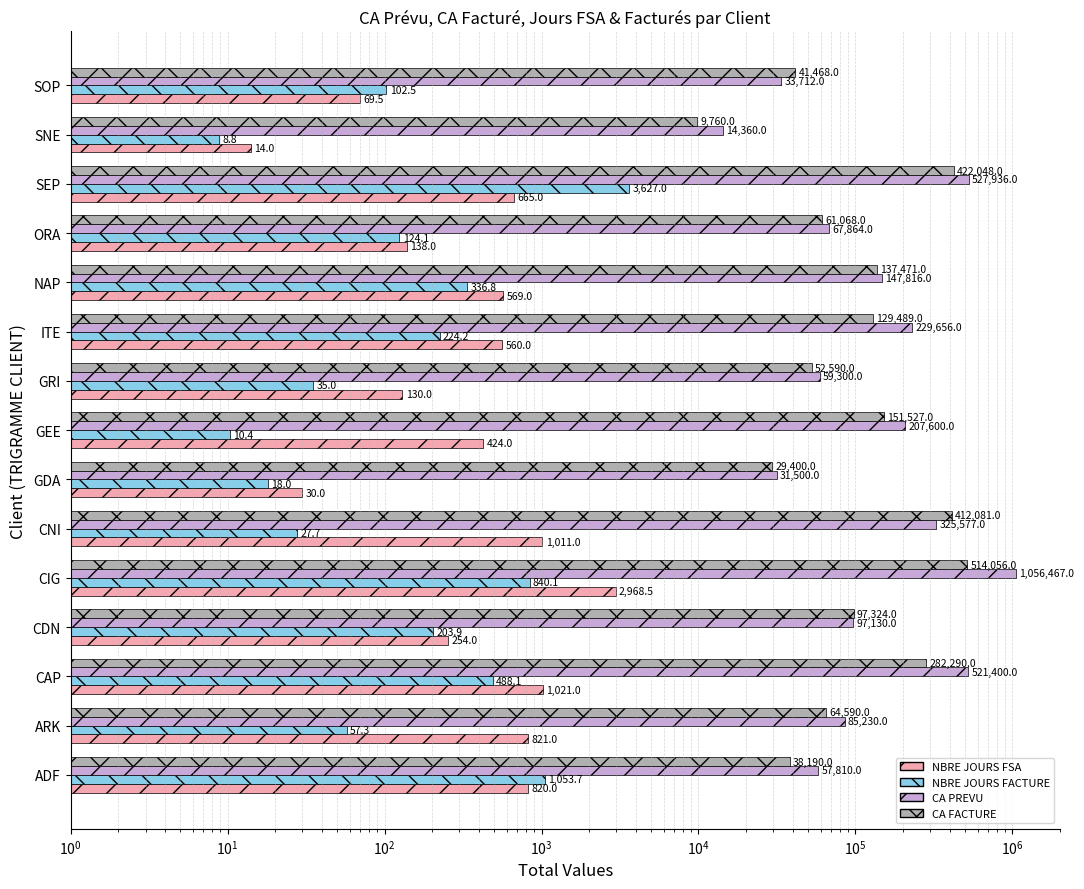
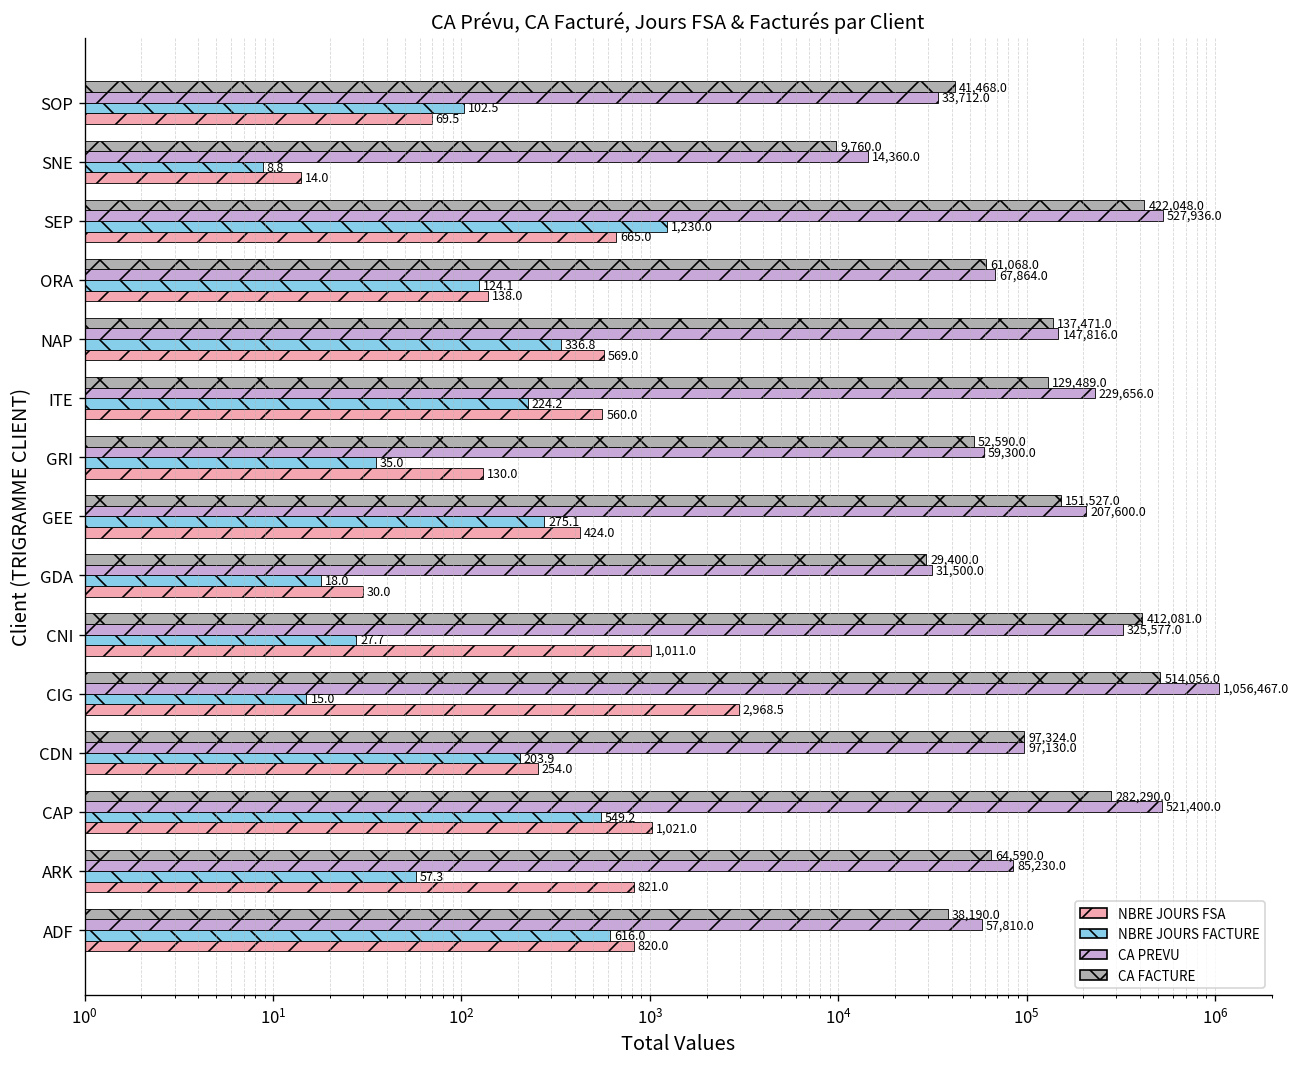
  {
    "NBRE JOURS FACTURE": {
      "SOP": "102.5",
      "SNE": "8.8",
-     "SEP": "3,627.0",
+     "SEP": "1,230.0",
      "ORA": "124.1",
      "NAP": "336.8",
      "ITE": "224.2",
      "GRI": "35.0",
-     "GEE": "10.4",
+     "GEE": "275.1",
      "GDA": "18.0",
      "CNI": "27.7",
-     "CIG": "840.1",
+     "CIG": "15.0",
      "CDN": "203.9",
-     "CAP": "488.1",
+     "CAP": "549.2",
      "ARK": "57.3",
-     "ADF": "1,053.7"
+     "ADF": "616.0"
    }
  }
